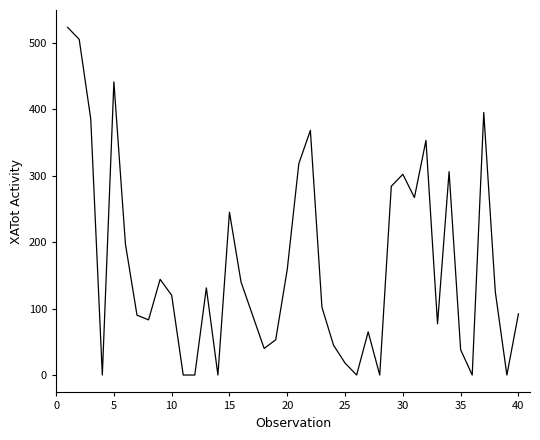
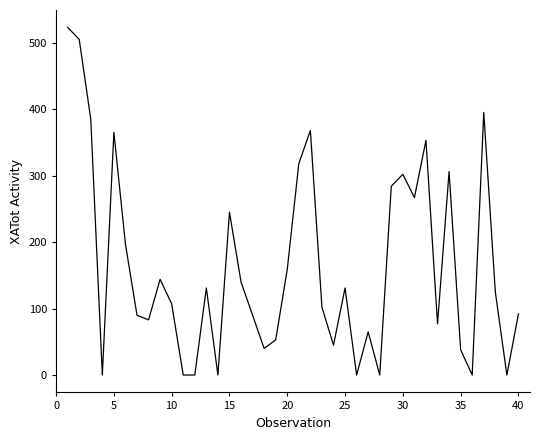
  {
-   "5": 440,
-   "10": 120,
+   "5": 370,
+   "10": 110,
    "15": 250,
    "20": 160,
-   "25": 20,
+   "25": 130,
    "30": 300,
    "35": 40,
    "40": 90
  }
